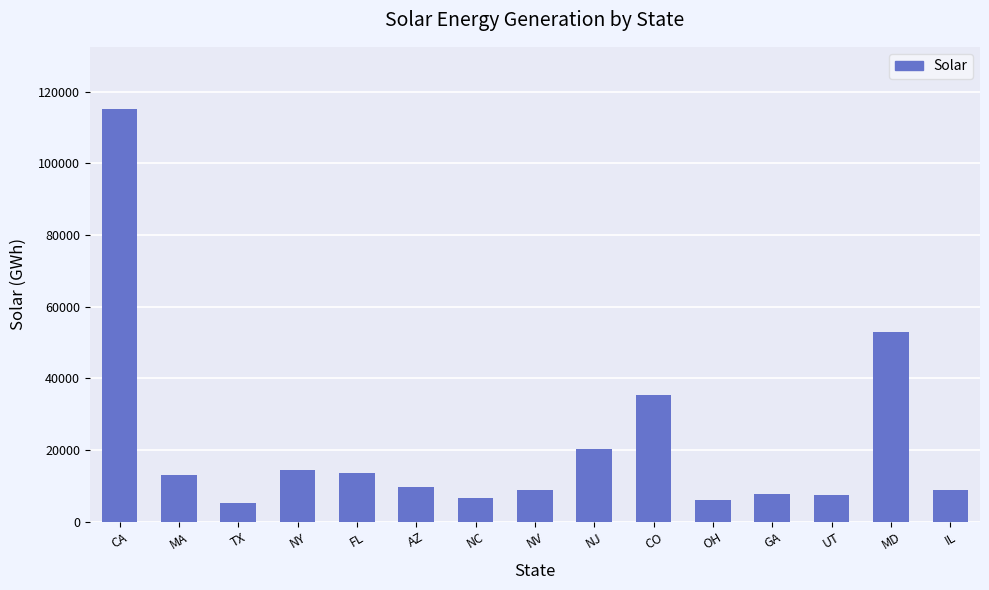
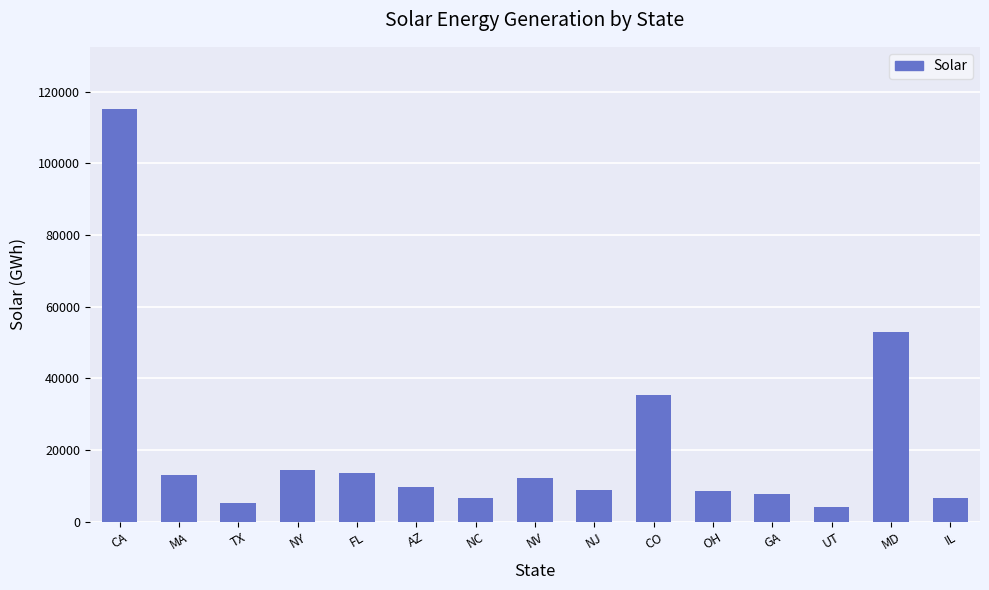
  {
    "CA": 115000,
    "MA": 13000,
    "TX": 5000,
    "NY": 14000,
    "FL": 13000,
    "AZ": 10000,
    "NC": 7000,
-   "NV": 9000,
-   "NJ": 20000,
+   "NV": 12000,
+   "NJ": 9000,
    "CO": 35000,
-   "OH": 6000,
+   "OH": 8000,
    "GA": 8000,
-   "UT": 7000,
+   "UT": 4000,
    "MD": 53000,
-   "IL": 9000
+   "IL": 7000
  }
